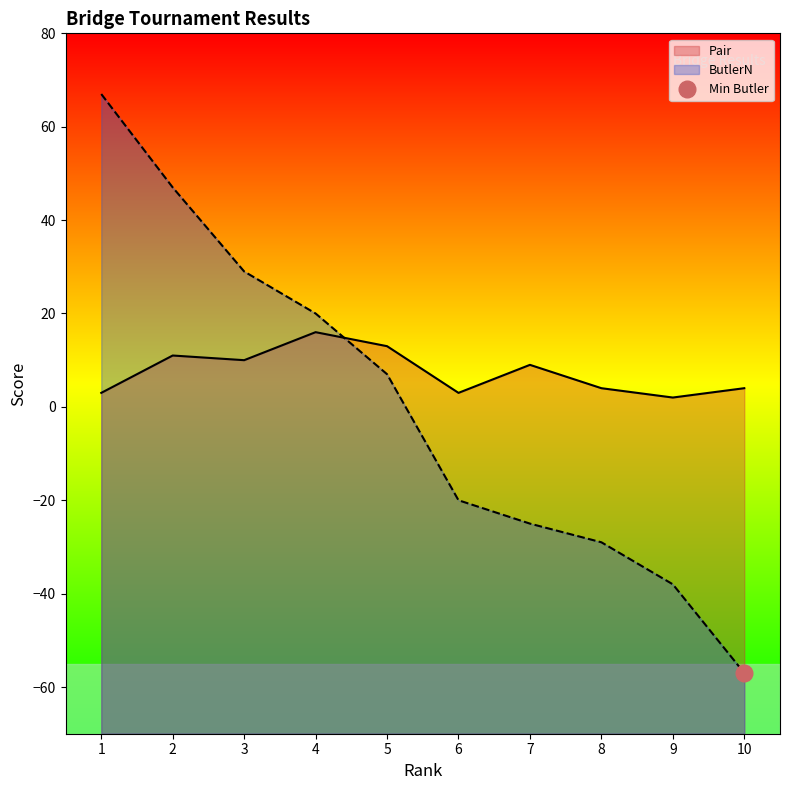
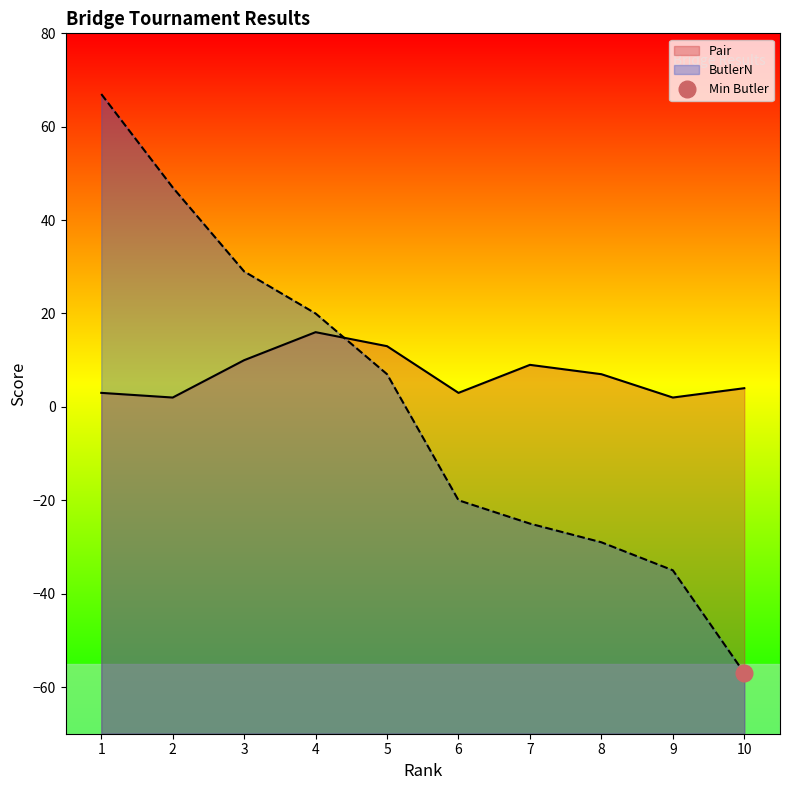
  {
    "Pair": {
      "1": 3,
-     "2": 11,
+     "2": 2,
      "3": 10,
      "4": 16,
      "5": 13,
      "6": 3,
      "7": 9,
-     "8": 4,
+     "8": 7,
      "9": 2,
      "10": 4
    },
    "ButlerN": {
      "1": 67,
      "2": 47,
      "3": 29,
      "4": 20,
      "5": 7,
      "6": -20,
      "7": -25,
      "8": -29,
-     "9": -38
+     "9": -35
    }
  }
